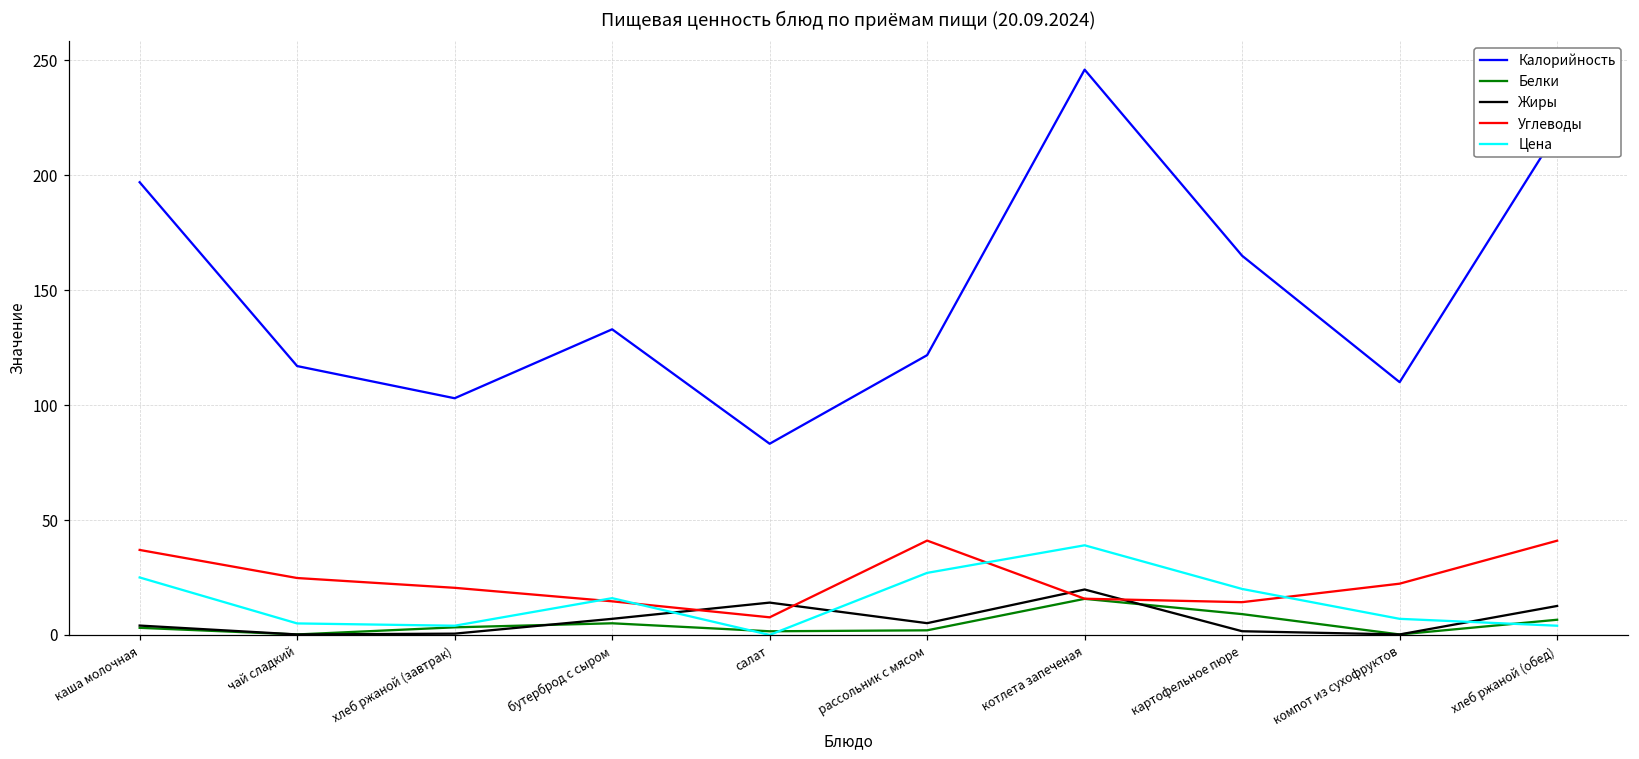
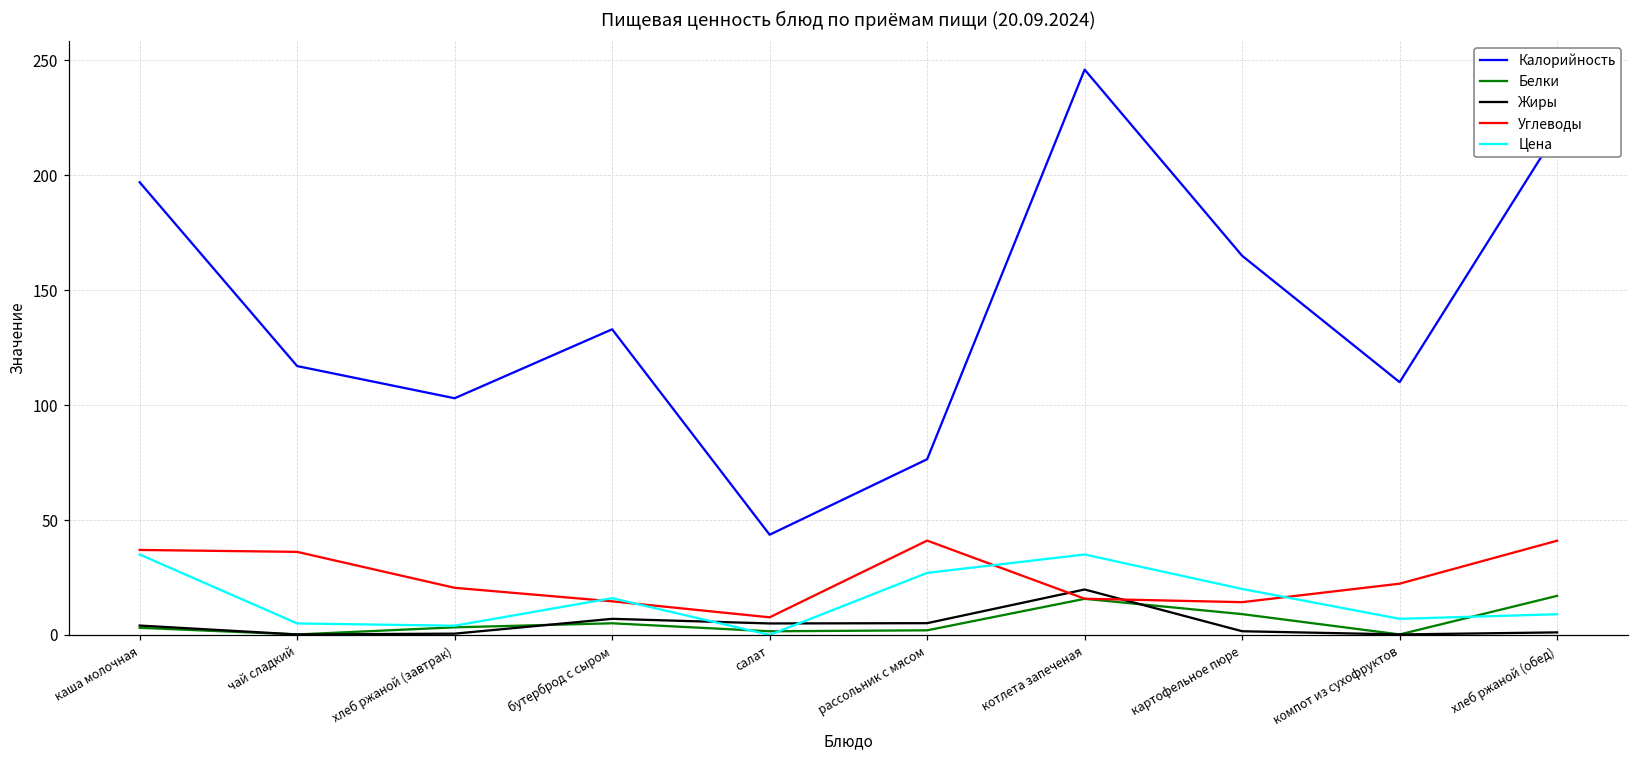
  {
    "Калорийность": {
      "каша молочная": 197,
      "чай сладкий": 117,
      "хлеб ржаной (завтрак)": 103,
      "бутерброд с сыром": 133,
-     "салат": 83,
-     "рассольник с мясом": 122,
+     "салат": 44,
+     "рассольник с мясом": 76,
      "котлета запеченая": 246,
      "картофельное пюре": 165,
      "компот из сухофруктов": 110
    },
    "Белки": {
      "бутерброд с сыром": 5,
      "салат": 2,
      "рассольник с мясом": 2,
      "картофельное пюре": 9,
-     "хлеб ржаной (обед)": 7
+     "хлеб ржаной (обед)": 17
    },
    "Жиры": {
      "хлеб ржаной (завтрак)": 1,
      "бутерброд с сыром": 7,
-     "салат": 14,
+     "салат": 5,
      "рассольник с мясом": 5,
      "котлета запеченая": 20,
      "картофельное пюре": 2,
-     "хлеб ржаной (обед)": 13
+     "хлеб ржаной (обед)": 1
    },
    "Углеводы": {
      "каша молочная": 37,
-     "чай сладкий": 25,
+     "чай сладкий": 36,
      "хлеб ржаной (завтрак)": 21,
      "бутерброд с сыром": 15,
      "салат": 8,
      "рассольник с мясом": 41,
      "картофельное пюре": 14,
      "компот из сухофруктов": 22,
      "хлеб ржаной (обед)": 41
    },
    "Цена": {
-     "каша молочная": 25,
+     "каша молочная": 35,
      "чай сладкий": 5,
      "бутерброд с сыром": 16,
      "салат": 0,
      "рассольник с мясом": 27,
-     "котлета запеченая": 39,
+     "котлета запеченая": 35,
      "картофельное пюре": 20,
      "компот из сухофруктов": 7,
-     "хлеб ржаной (обед)": 4
+     "хлеб ржаной (обед)": 9
    }
  }
